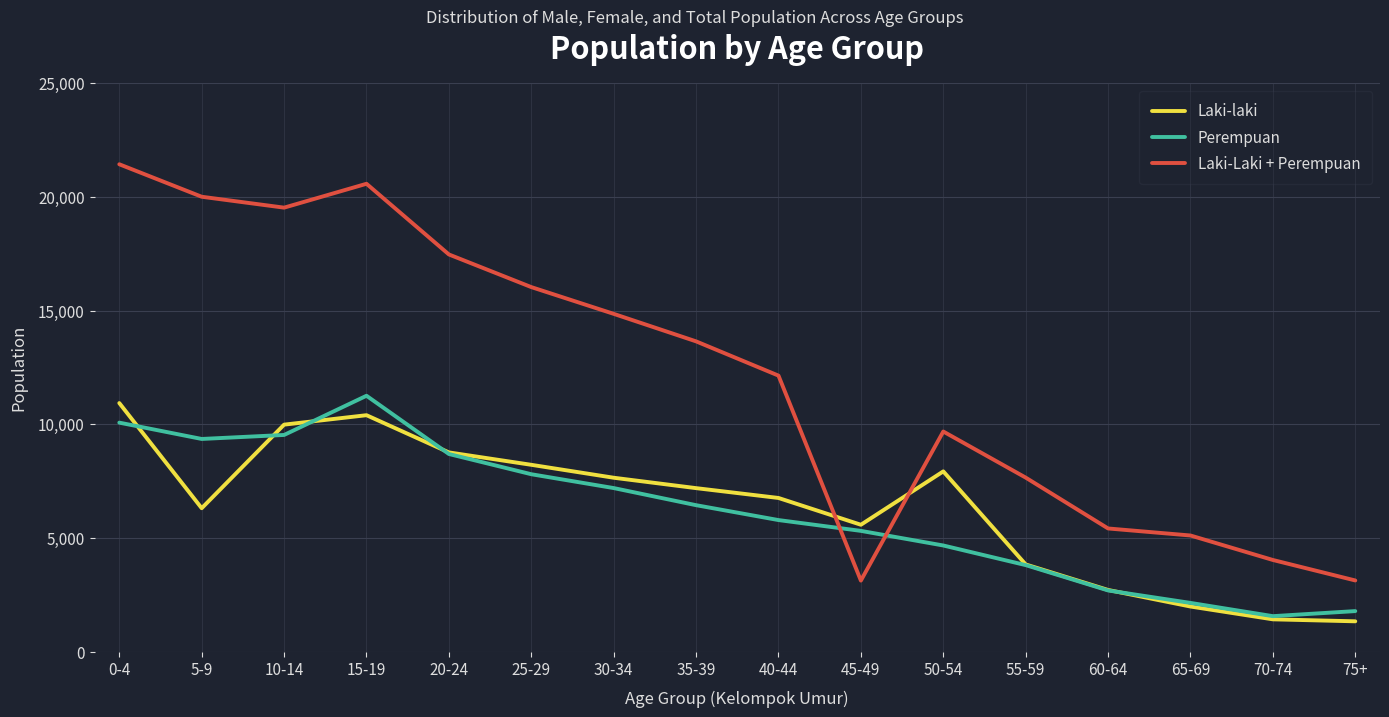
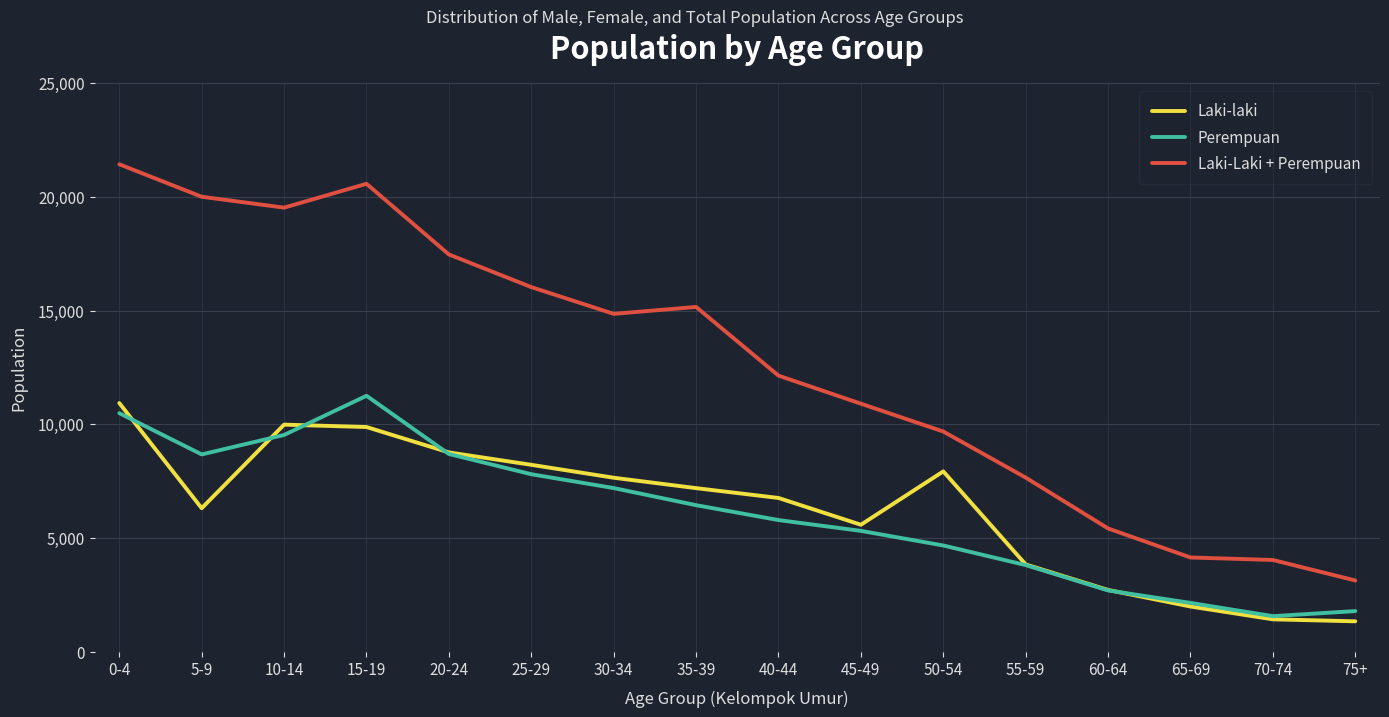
  {
    "Laki-laki": {
      "0-4": "10,900",
      "5-9": "6,300",
      "10-14": "10,000",
-     "15-19": "10,400",
+     "15-19": "9,900",
      "25-29": "8,200",
      "30-34": "7,700",
      "35-39": "7,200",
      "40-44": "6,800",
      "45-49": "5,600",
      "50-54": "7,900",
      "65-69": "2,000",
      "70-74": "1,400",
      "75+": "1,300"
    },
    "Perempuan": {
-     "0-4": "10,100",
-     "5-9": "9,400",
+     "0-4": "10,500",
+     "5-9": "8,700",
      "10-14": "9,500",
      "15-19": "11,300",
      "25-29": "7,800",
      "30-34": "7,200",
      "35-39": "6,400",
      "40-44": "5,800",
      "45-49": "5,300",
      "50-54": "4,700",
      "65-69": "2,200",
      "70-74": "1,600",
      "75+": "1,800"
    },
    "Laki-Laki + Perempuan": {
      "0-4": "21,400",
      "5-9": "20,000",
      "10-14": "19,500",
      "15-19": "20,600",
      "20-24": "17,500",
      "25-29": "16,000",
      "30-34": "14,900",
-     "35-39": "13,600",
+     "35-39": "15,200",
      "40-44": "12,100",
-     "45-49": "3,100",
+     "45-49": "10,900",
      "50-54": "9,700",
      "55-59": "7,700",
      "60-64": "5,400",
-     "65-69": "5,100",
+     "65-69": "4,200",
      "70-74": "4,000",
      "75+": "3,100"
    }
  }
